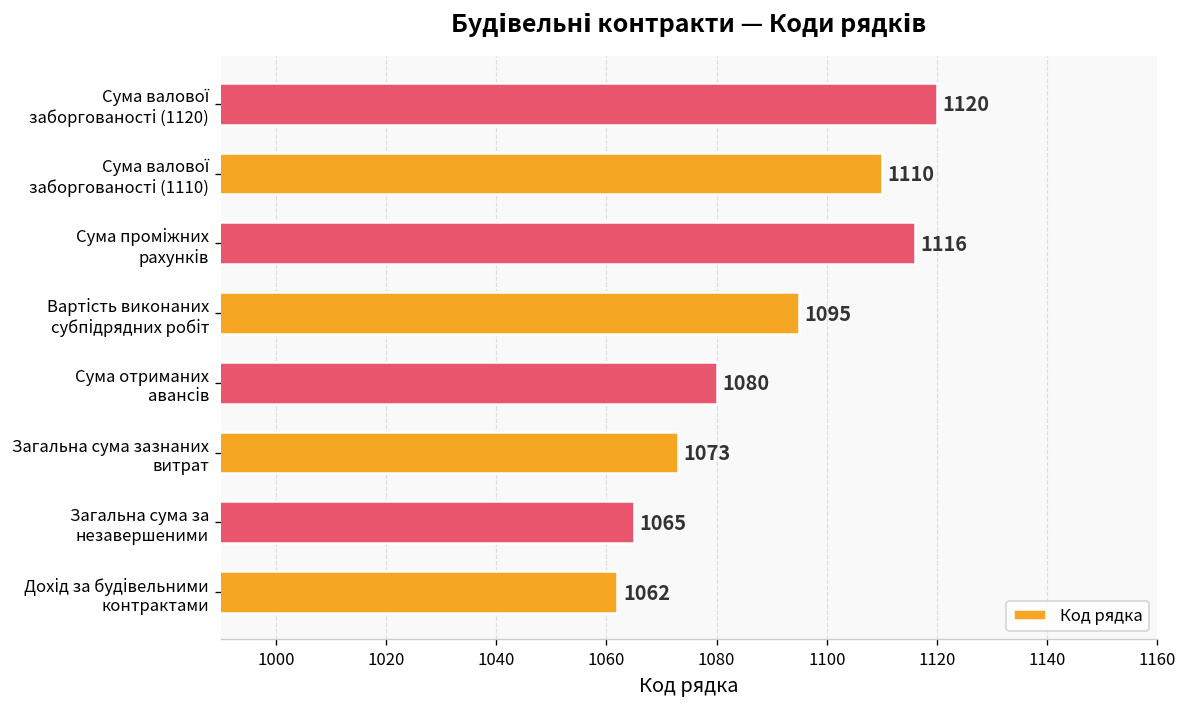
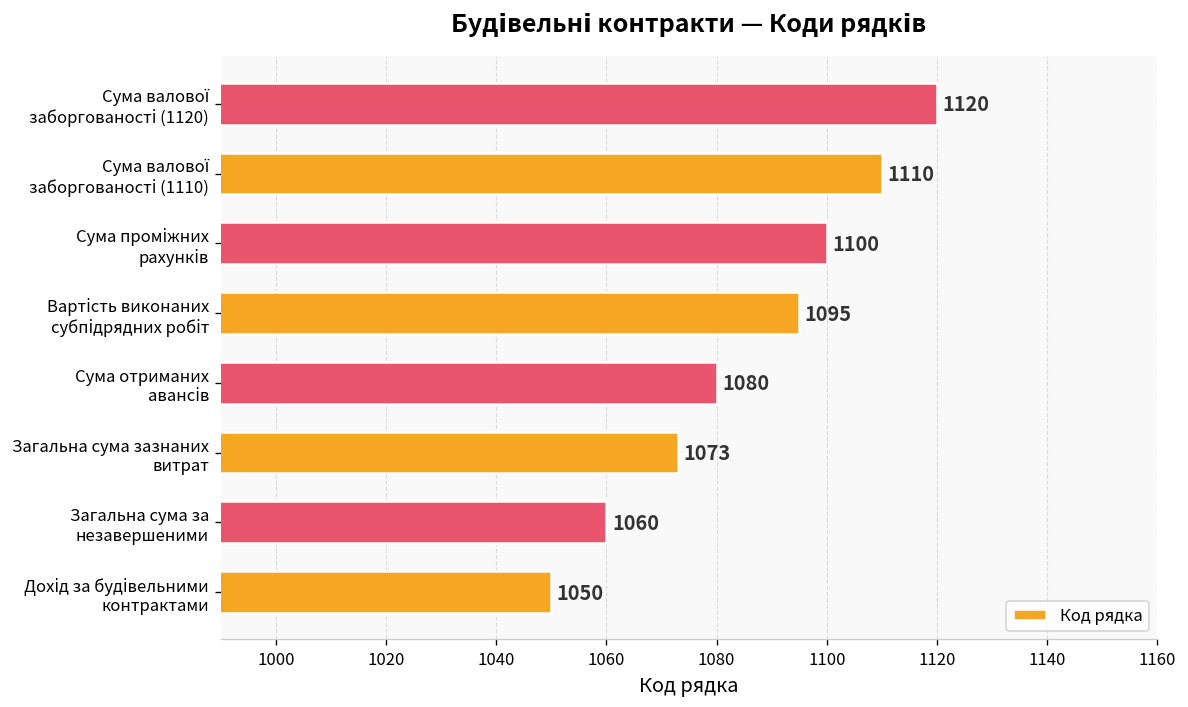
  {
    "Сума валової заборгованості (1120)": 1120,
    "Сума валової заборгованості (1110)": 1110,
-   "Сума проміжних рахунків": 1116,
+   "Сума проміжних рахунків": 1100,
    "Вартість виконаних субпідрядних робіт": 1095,
    "Сума отриманих авансів": 1080,
    "Загальна сума зазнаних витрат": 1073,
-   "Загальна сума за незавершеними": 1065,
-   "Дохід за будівельними контрактами": 1062
+   "Загальна сума за незавершеними": 1060,
+   "Дохід за будівельними контрактами": 1050
  }
